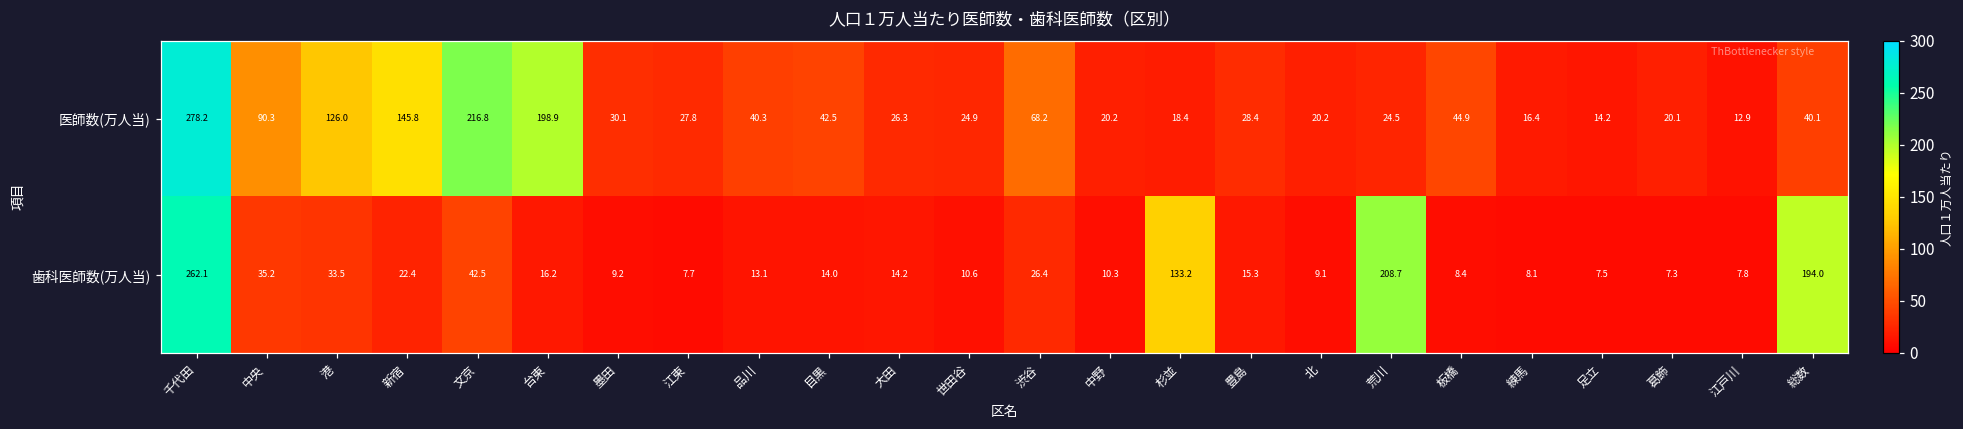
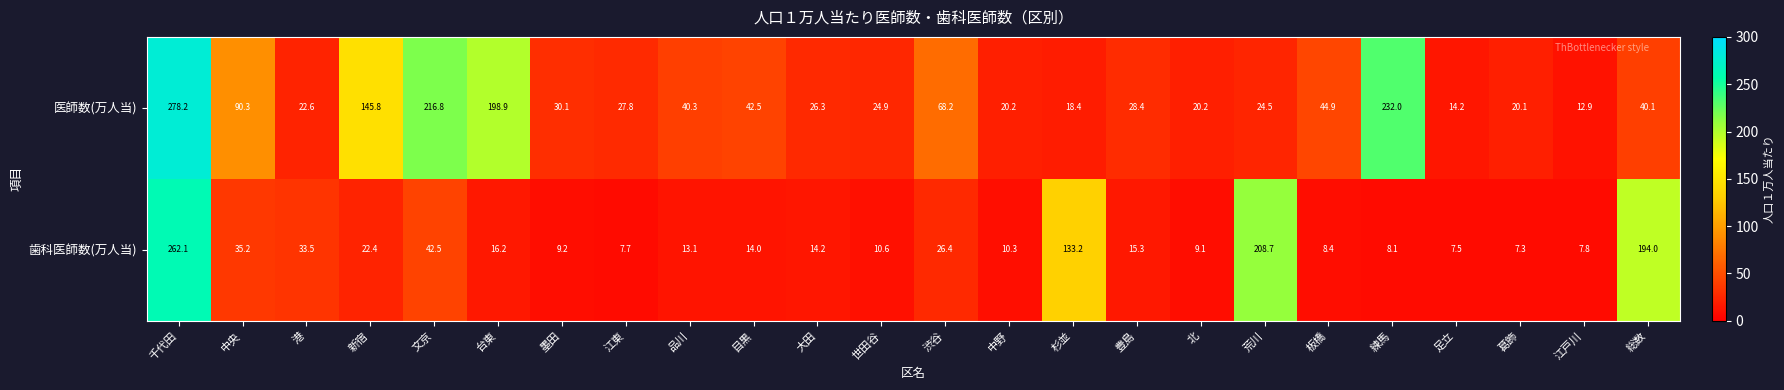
  {
    "医師数(万人当)": {
      "千代田": 278.2,
      "中央": 90.3,
-     "港": 126.0,
+     "港": 22.6,
      "新宿": 145.8,
      "文京": 216.8,
      "台東": 198.9,
      "墨田": 30.1,
      "江東": 27.8,
      "品川": 40.3,
      "目黒": 42.5,
      "大田": 26.3,
      "世田谷": 24.9,
      "渋谷": 68.2,
      "中野": 20.2,
      "杉並": 18.4,
      "豊島": 28.4,
      "北": 20.2,
      "荒川": 24.5,
      "板橋": 44.9,
-     "練馬": 16.4,
+     "練馬": 232.0,
      "足立": 14.2,
      "葛飾": 20.1,
      "総数": 40.1
    },
    "歯科医師数(万人当)": {
      "千代田": 262.1,
      "中央": 35.2,
      "港": 33.5,
      "新宿": 22.4,
      "文京": 42.5,
      "台東": 16.2,
      "墨田": 9.2,
      "江東": 7.7,
      "品川": 13.1,
      "目黒": 14.0,
      "大田": 14.2,
      "世田谷": 10.6,
      "渋谷": 26.4,
      "中野": 10.3,
      "杉並": 133.2,
      "豊島": 15.3,
      "北": 9.1,
      "荒川": 208.7,
      "板橋": 8.4,
      "練馬": 8.1,
      "足立": 7.5,
      "葛飾": 7.3,
      "江戸川": 7.8,
      "総数": 194.0
    }
  }
